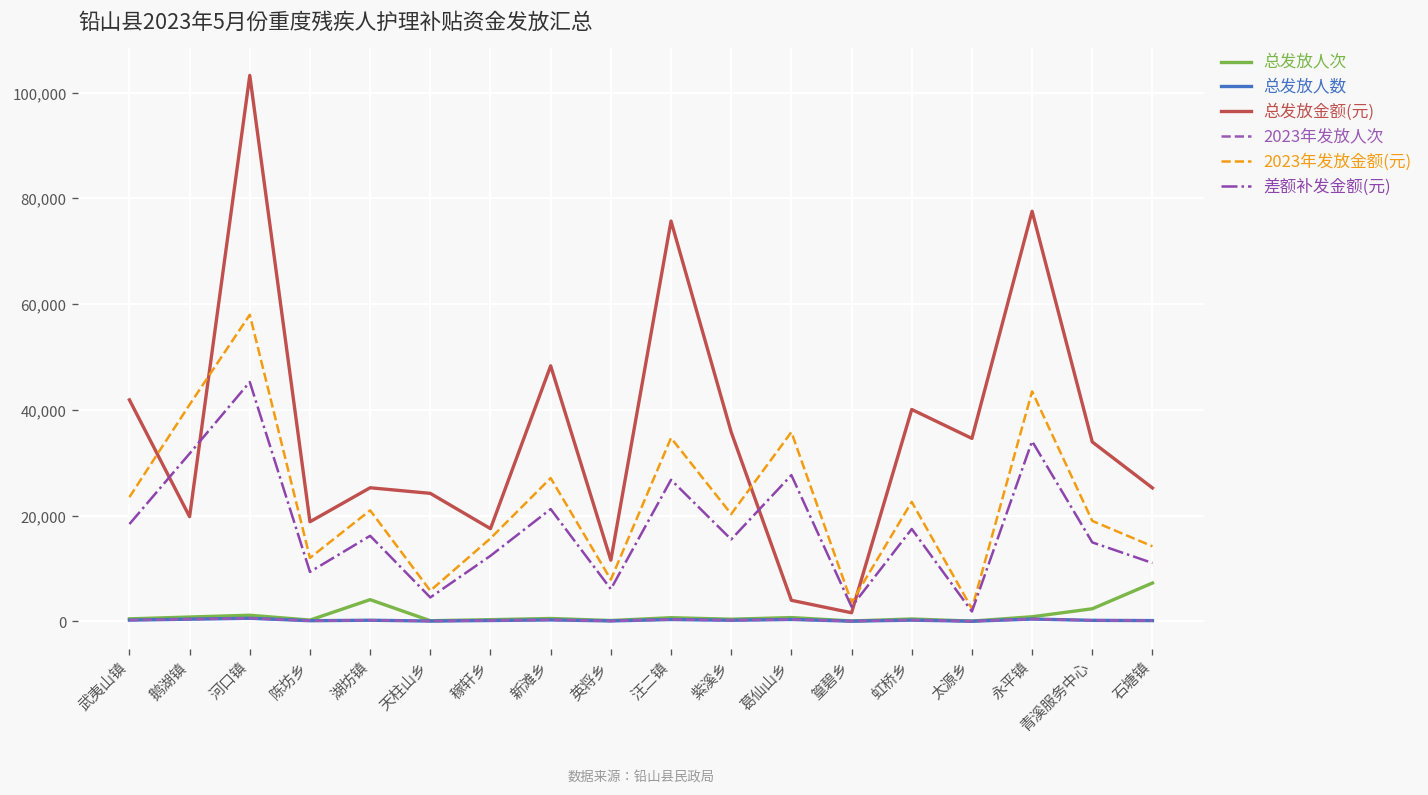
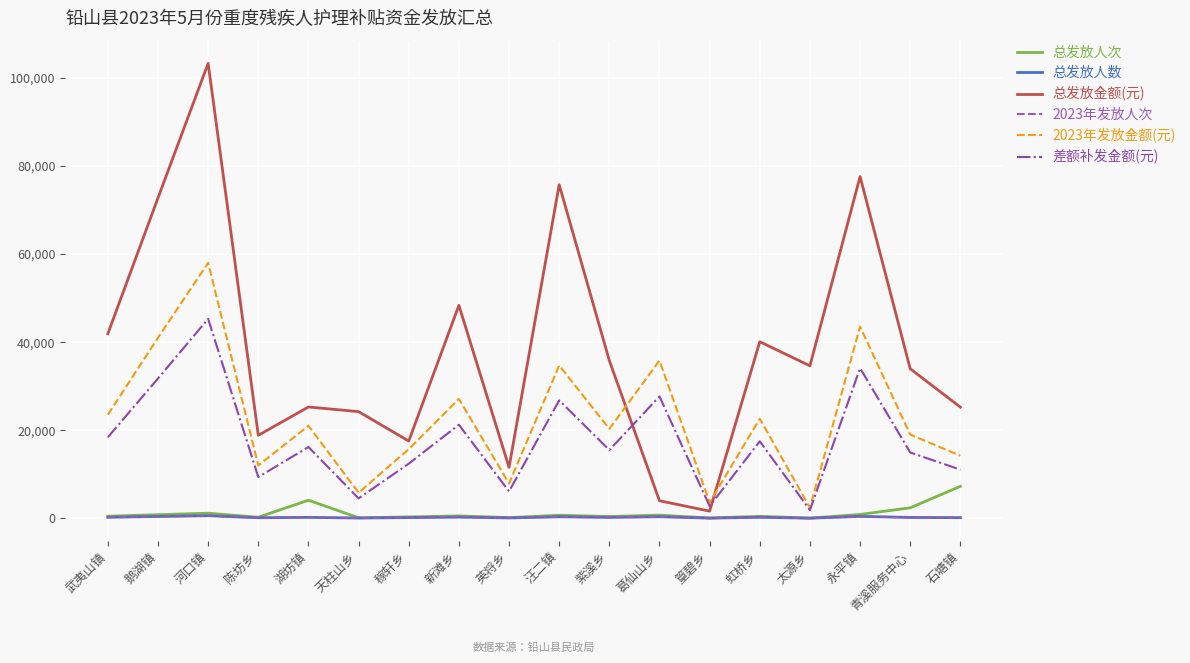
  {
    "总发放人次": {
      "湖坊镇": "4,000",
      "青溪服务中心": "2,000",
      "石塘镇": "7,000"
    },
    "总发放金额(元)": {
      "武夷山镇": "42,000",
-     "鹅湖镇": "20,000",
+     "鹅湖镇": "73,000",
      "河口镇": "103,000",
      "陈坊乡": "19,000",
      "湖坊镇": "25,000",
      "天柱山乡": "24,000",
      "稼轩乡": "18,000",
      "新滩乡": "48,000",
      "英将乡": "12,000",
      "汪二镇": "76,000",
      "紫溪乡": "36,000",
      "葛仙山乡": "4,000",
      "篁碧乡": "2,000",
      "虹桥乡": "40,000",
      "太源乡": "35,000",
      "永平镇": "78,000",
      "青溪服务中心": "34,000",
      "石塘镇": "25,000"
    },
    "2023年发放金额(元)": {
      "武夷山镇": "24,000",
      "鹅湖镇": "41,000",
      "河口镇": "58,000",
      "陈坊乡": "12,000",
      "湖坊镇": "21,000",
      "天柱山乡": "6,000",
      "稼轩乡": "16,000",
      "新滩乡": "27,000",
      "英将乡": "8,000",
      "汪二镇": "35,000",
      "紫溪乡": "20,000",
      "葛仙山乡": "36,000",
      "篁碧乡": "4,000",
      "虹桥乡": "23,000",
      "永平镇": "44,000",
      "青溪服务中心": "19,000",
      "石塘镇": "14,000"
    }
  }
